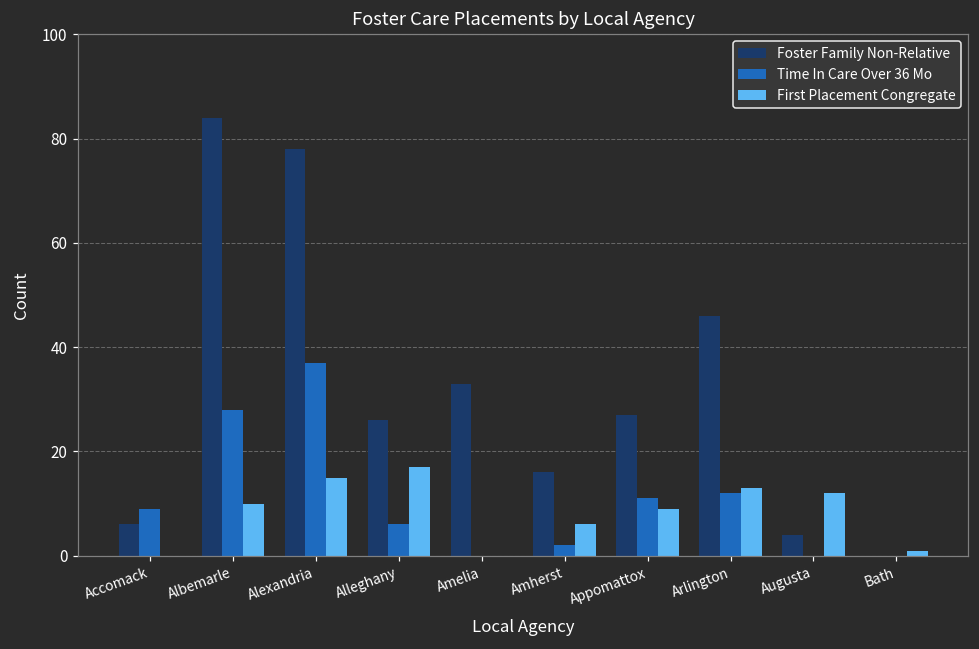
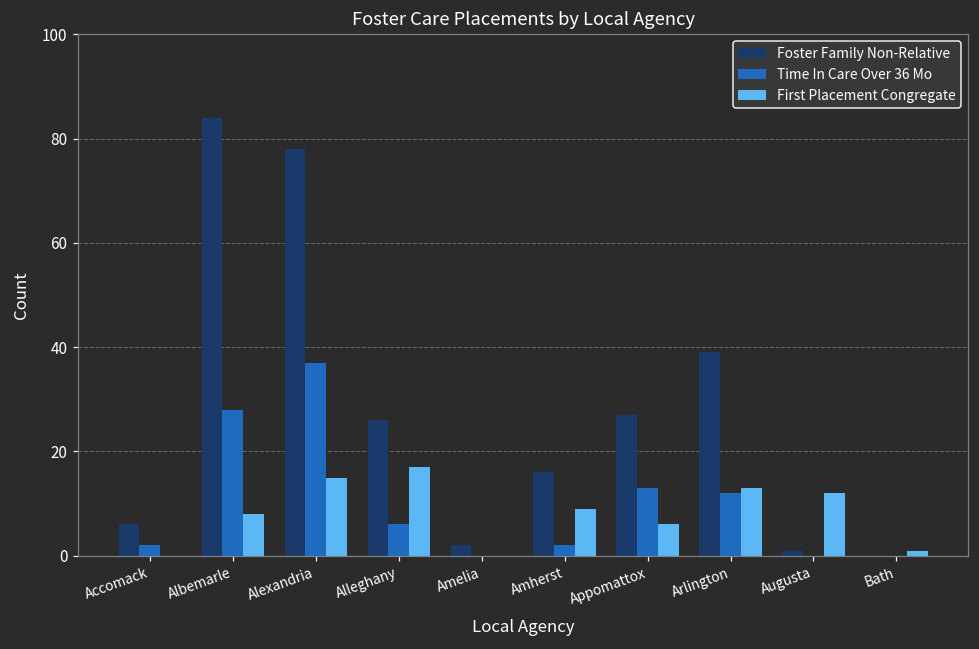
  {
    "Foster Family Non-Relative": {
      "Accomack": 6,
      "Albemarle": 84,
      "Alexandria": 78,
      "Alleghany": 26,
-     "Amelia": 33,
+     "Amelia": 2,
      "Amherst": 16,
      "Appomattox": 27,
-     "Arlington": 46,
-     "Augusta": 4,
+     "Arlington": 39,
+     "Augusta": 1,
      "Bath": 0
    },
    "Time In Care Over 36 Mo": {
-     "Accomack": 9,
+     "Accomack": 2,
      "Albemarle": 28,
      "Alexandria": 37,
      "Alleghany": 6,
      "Amelia": 0,
      "Amherst": 2,
-     "Appomattox": 11,
+     "Appomattox": 13,
      "Arlington": 12,
      "Augusta": 0,
      "Bath": 0
    },
    "First Placement Congregate": {
      "Accomack": 0,
-     "Albemarle": 10,
+     "Albemarle": 8,
      "Alexandria": 15,
      "Alleghany": 17,
      "Amelia": 0,
-     "Amherst": 6,
-     "Appomattox": 9,
+     "Amherst": 9,
+     "Appomattox": 6,
      "Arlington": 13,
      "Augusta": 12,
      "Bath": 1
    }
  }
